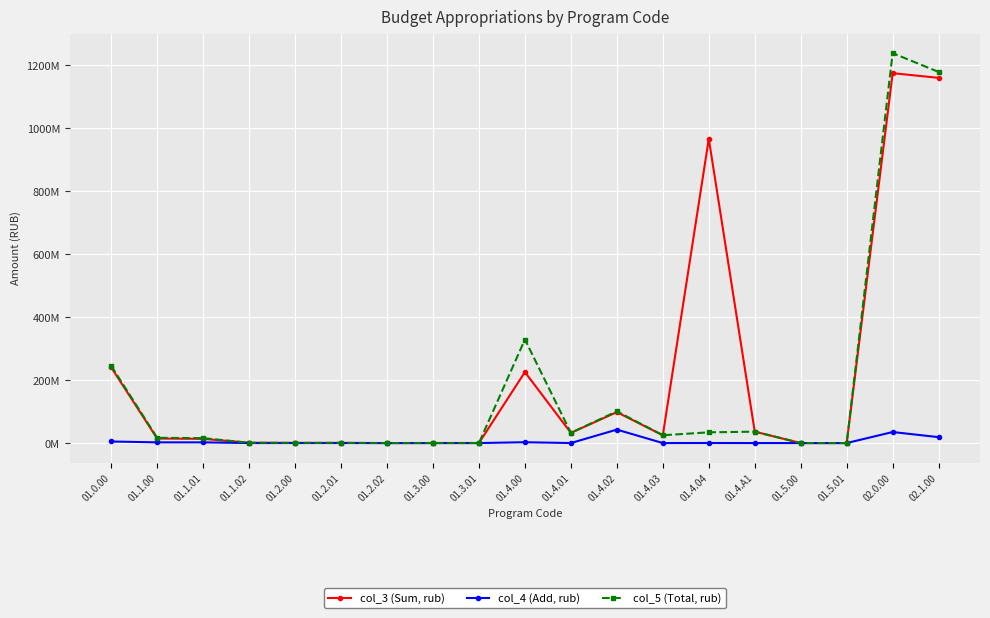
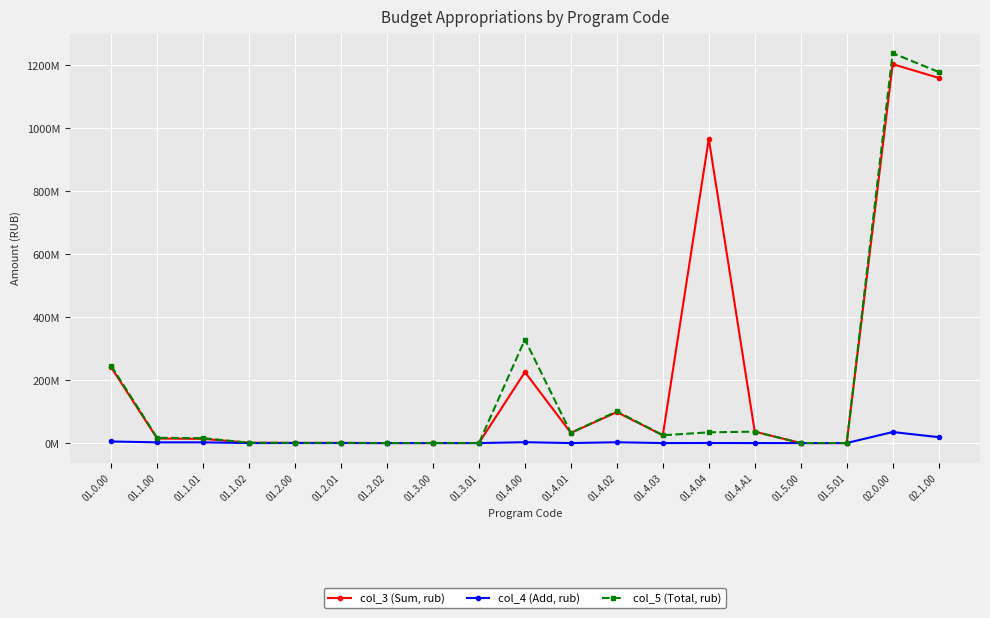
  {
    "col_3 (Sum, rub)": {
      "01.4.00": 230000000,
      "01.4.04": 970000000,
-     "02.0.00": 1170000000,
+     "02.0.00": 1200000000,
      "02.1.00": 1160000000
    },
    "col_4 (Add, rub)": {
      "01.0.00": 0,
      "01.1.00": 0,
      "01.1.01": 0,
      "01.4.00": 0,
      "01.4.01": 0,
-     "01.4.02": 40000000,
+     "01.4.02": 0,
      "01.4.03": 0,
      "01.4.04": 0,
      "01.4.A1": 0,
      "02.0.00": 30000000,
      "02.1.00": 20000000
    },
    "col_5 (Total, rub)": {
      "01.4.00": 330000000,
      "01.4.04": 30000000,
      "02.0.00": 1240000000,
      "02.1.00": 1180000000
    }
  }
